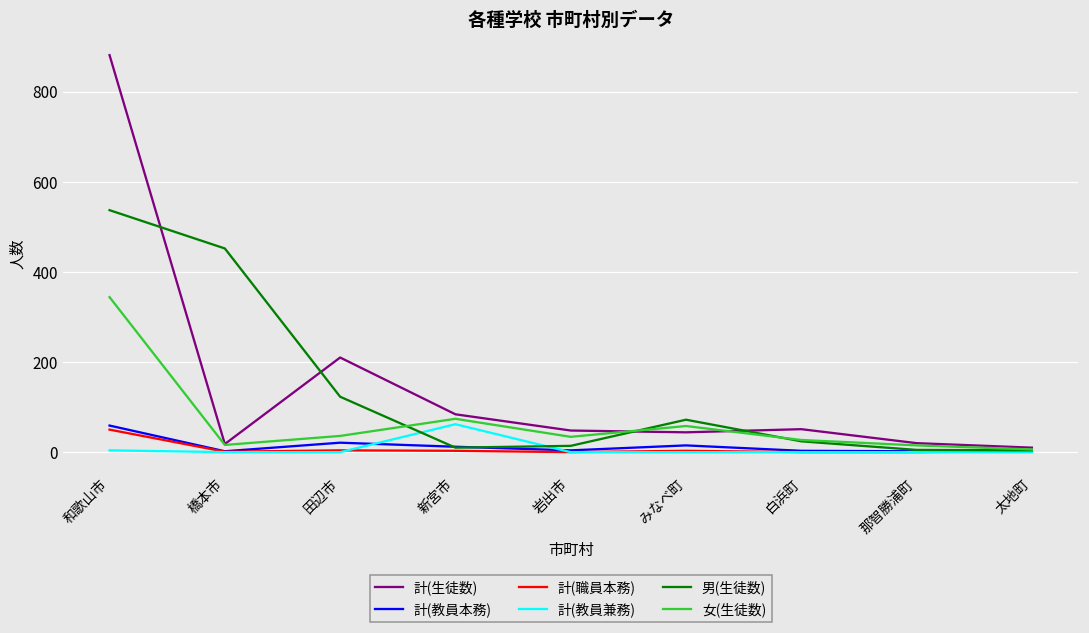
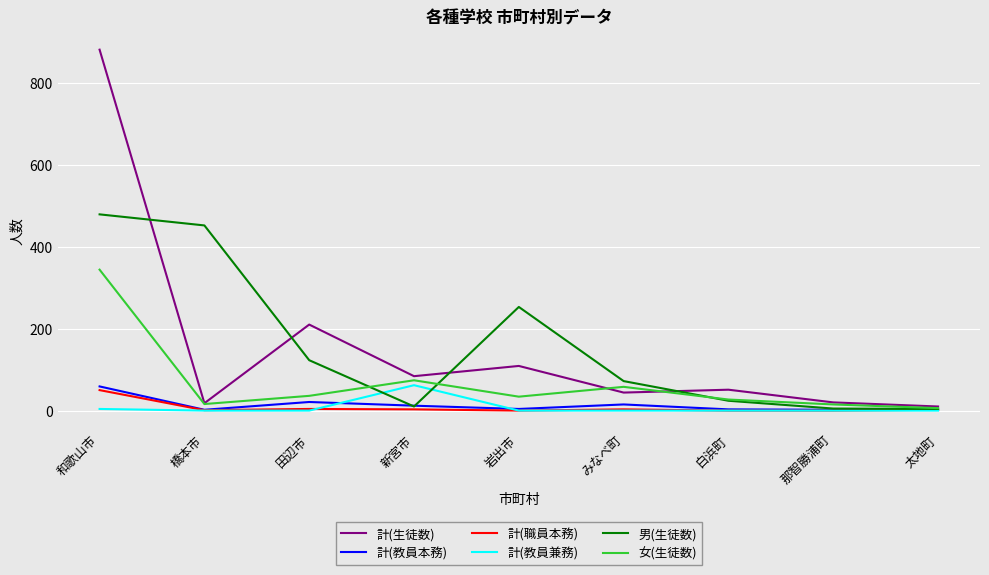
  {
    "計(生徒数)": {
      "和歌山市": 880,
      "田辺市": 210,
      "新宮市": 80,
-     "岩出市": 50,
+     "岩出市": 110,
      "みなべ町": 40,
      "白浜町": 50
    },
    "計(教員本務)": {
      "和歌山市": 60,
      "田辺市": 20,
      "みなべ町": 20
    },
    "計(職員本務)": {
      "和歌山市": 50,
      "新宮市": 0
    },
    "計(教員兼務)": {
      "和歌山市": 0,
      "新宮市": 60
    },
    "男(生徒数)": {
-     "和歌山市": 540,
+     "和歌山市": 480,
      "橋本市": 450,
      "田辺市": 120,
-     "岩出市": 10,
+     "岩出市": 250,
      "みなべ町": 70
    },
    "女(生徒数)": {
      "和歌山市": 340,
      "田辺市": 40,
      "新宮市": 70,
      "岩出市": 30,
      "みなべ町": 60
    }
  }
